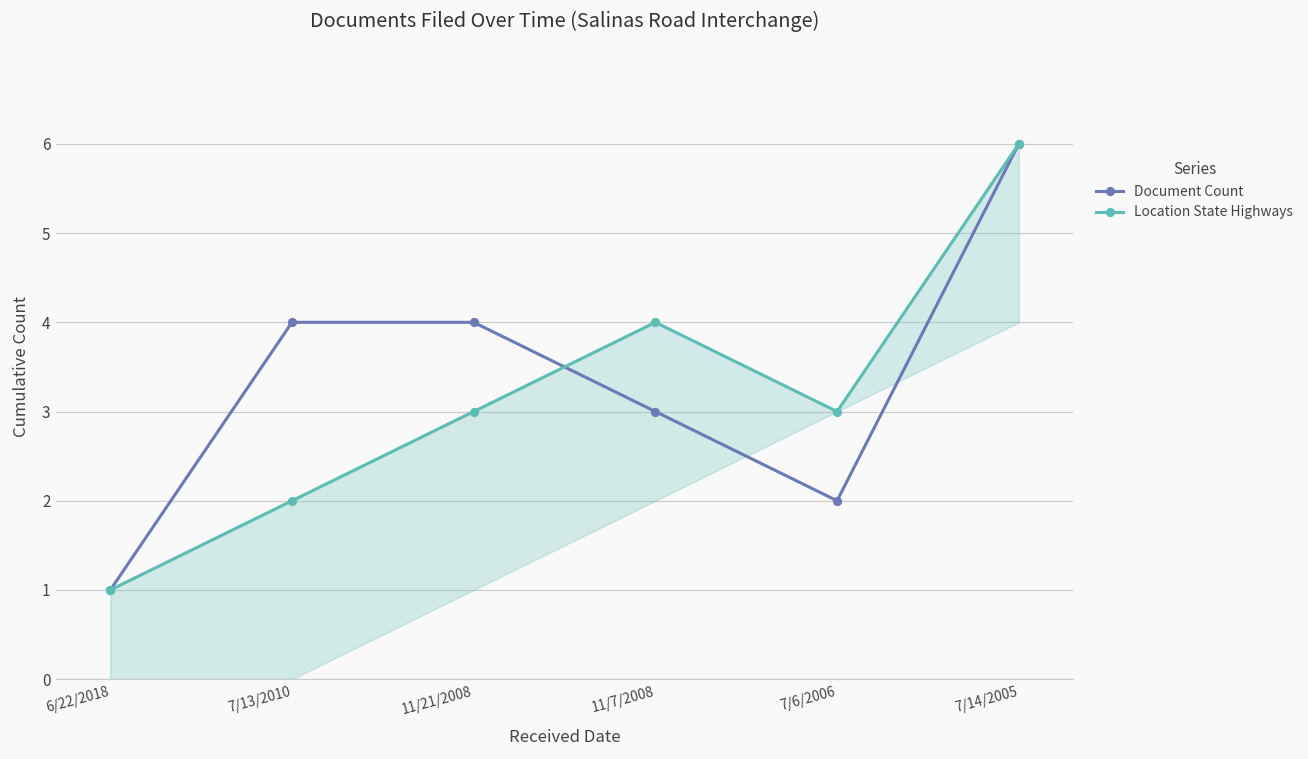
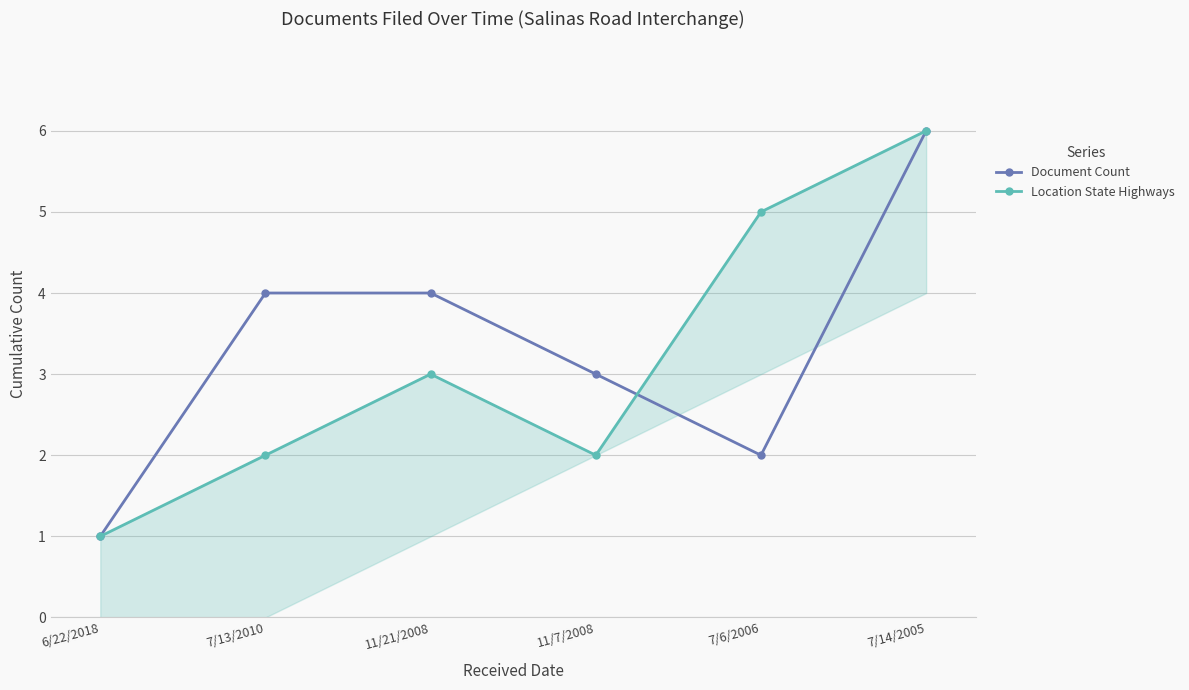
  {
    "Document Count": {
      "7/13/2010": 4,
      "11/21/2008": 4,
      "11/7/2008": 3,
      "7/6/2006": 2
    },
    "Location State Highways": {
      "7/13/2010": 2,
      "11/21/2008": 3,
-     "11/7/2008": 4,
-     "7/6/2006": 3
+     "11/7/2008": 2,
+     "7/6/2006": 5
    }
  }
